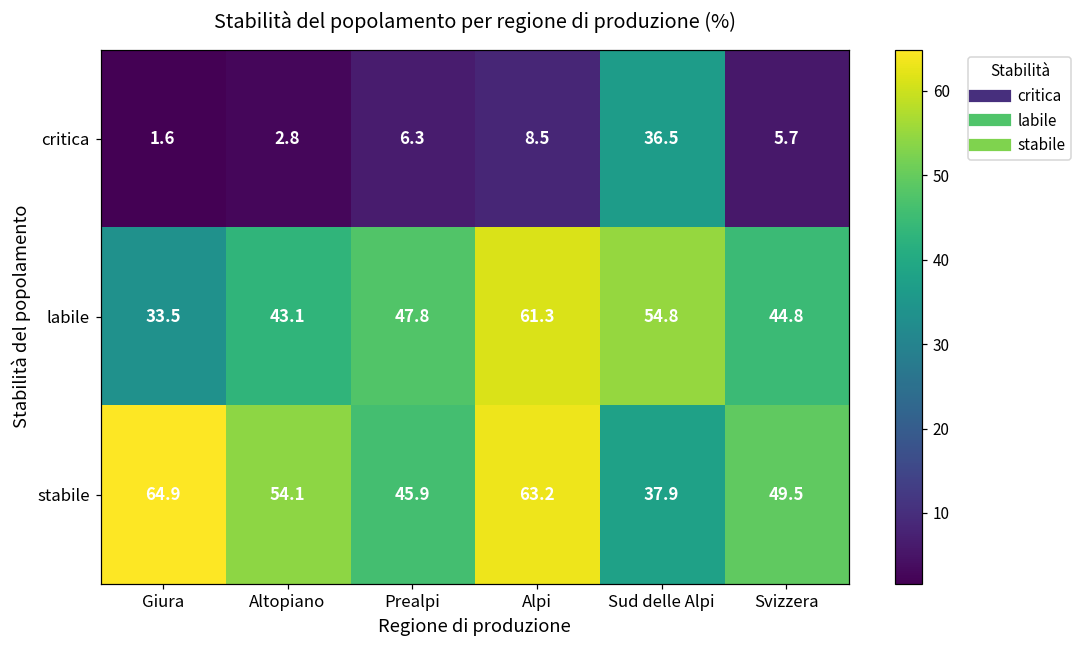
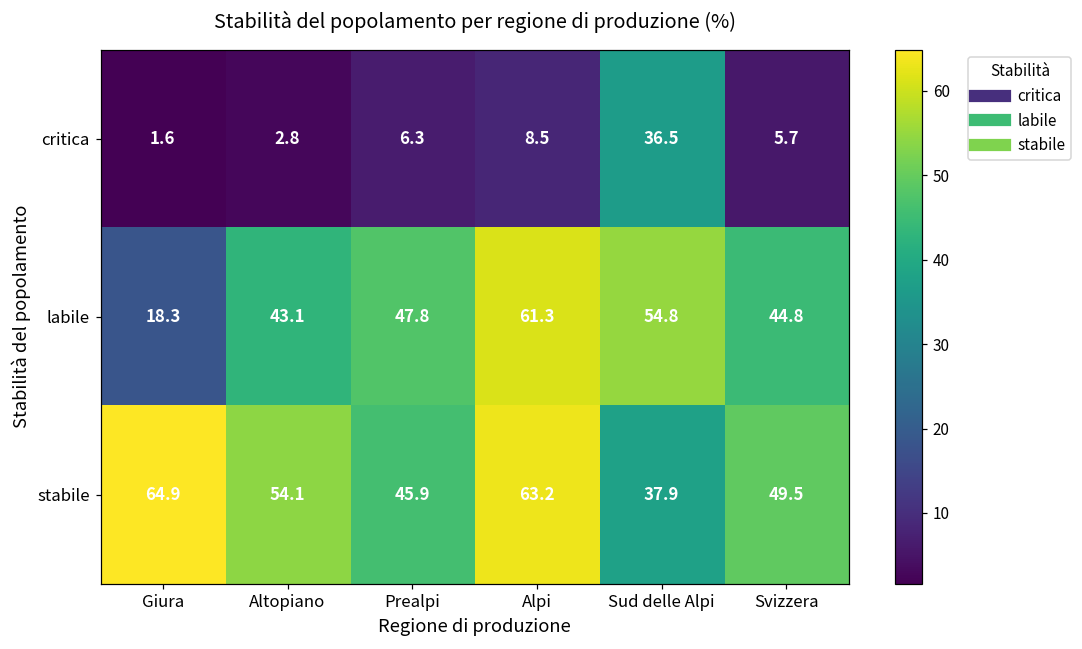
  {
    "critica": {
      "Giura": 1.6,
      "Altopiano": 2.8,
      "Prealpi": 6.3,
      "Alpi": 8.5,
      "Sud delle Alpi": 36.5,
      "Svizzera": 5.7
    },
    "labile": {
-     "Giura": 33.5,
+     "Giura": 18.3,
      "Altopiano": 43.1,
      "Prealpi": 47.8,
      "Alpi": 61.3,
      "Sud delle Alpi": 54.8,
      "Svizzera": 44.8
    },
    "stabile": {
      "Giura": 64.9,
      "Altopiano": 54.1,
      "Prealpi": 45.9,
      "Alpi": 63.2,
      "Sud delle Alpi": 37.9,
      "Svizzera": 49.5
    }
  }
